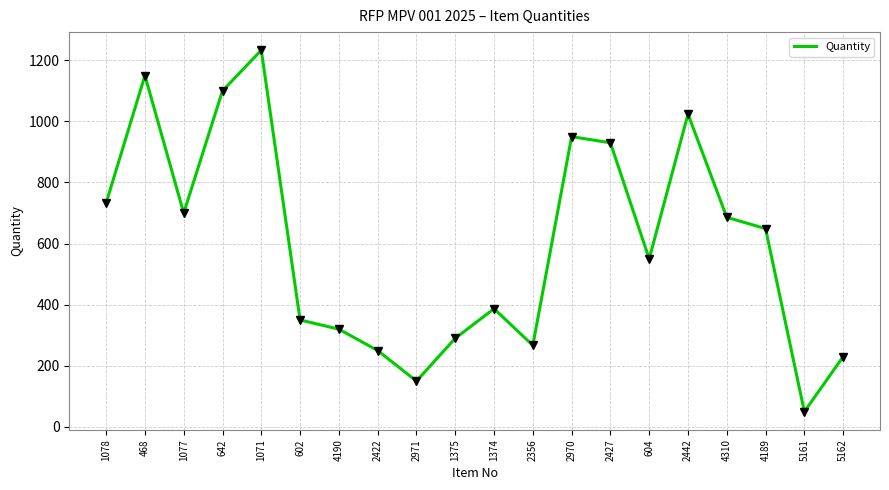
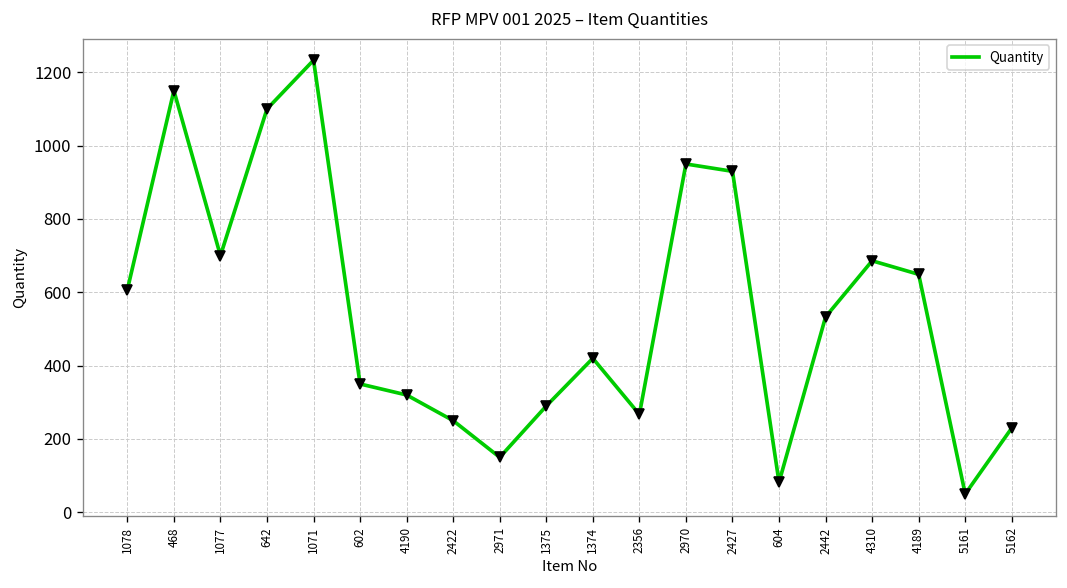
  {
-   "1078": 730,
+   "1078": 610,
    "468": 1150,
    "1077": 700,
    "642": 1100,
    "1071": 1230,
    "602": 350,
    "4190": 320,
    "2422": 250,
    "2971": 150,
    "1375": 290,
-   "1374": 390,
+   "1374": 420,
    "2356": 270,
    "2970": 950,
    "2427": 930,
-   "604": 550,
-   "2442": 1020,
+   "604": 80,
+   "2442": 530,
    "4310": 690,
    "4189": 650,
    "5161": 50,
    "5162": 230
  }
